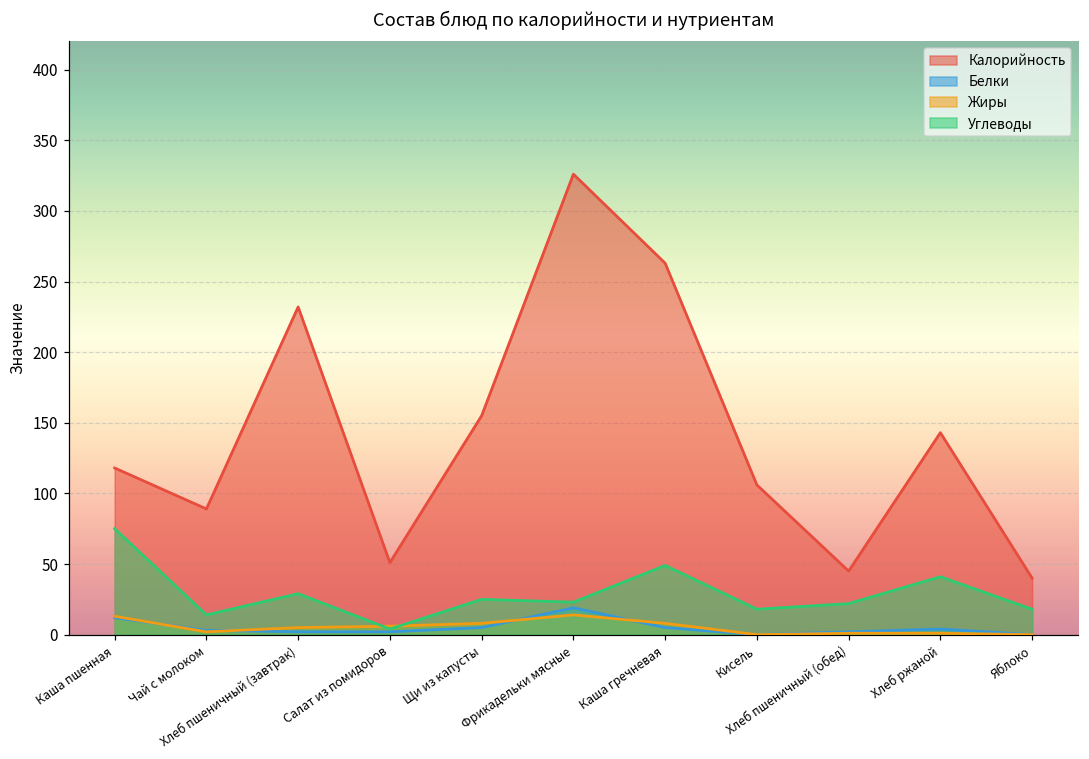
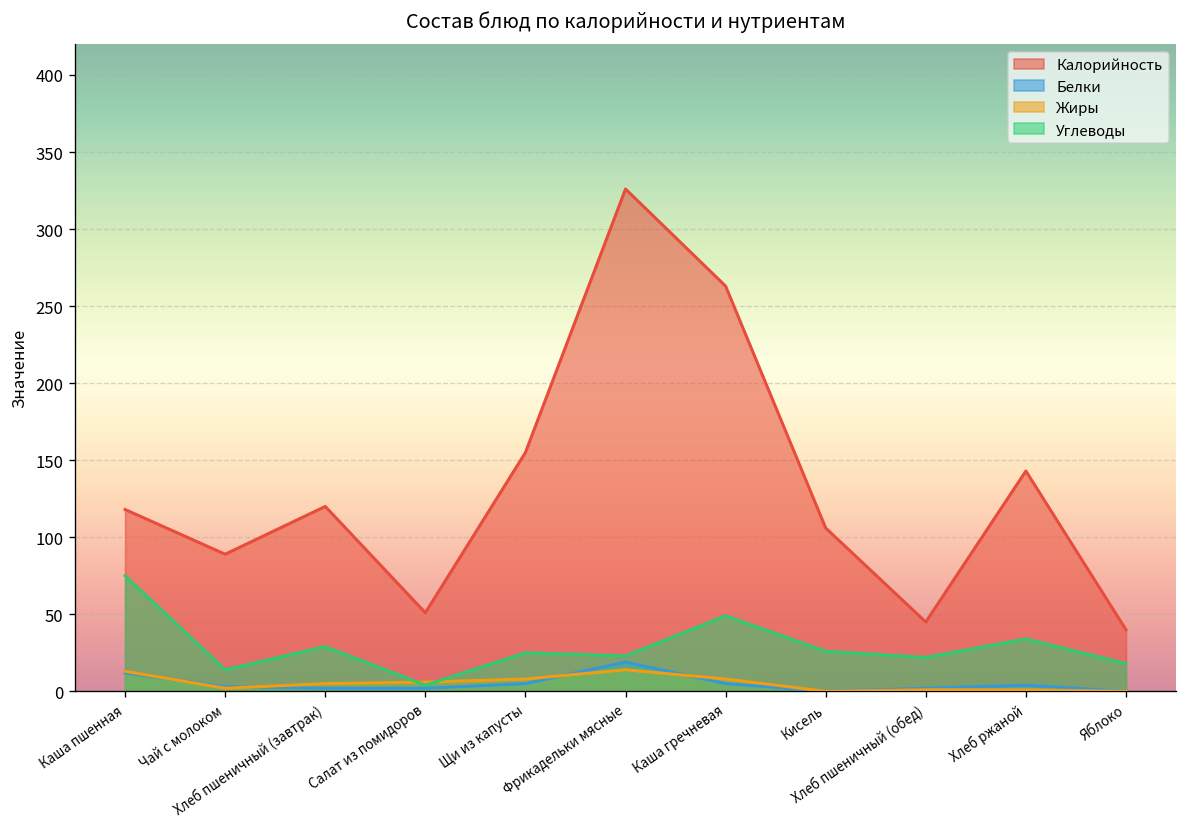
  {
    "Калорийность": {
      "Каша пшенная": 118,
      "Чай с молоком": 89,
-     "Хлеб пшеничный (завтрак)": 232,
+     "Хлеб пшеничный (завтрак)": 120,
      "Салат из помидоров": 51,
      "Щи из капусты": 155,
      "Фрикадельки мясные": 326,
      "Каша гречневая": 263,
      "Кисель": 106,
      "Хлеб пшеничный (обед)": 45,
      "Хлеб ржаной": 143,
      "Яблоко": 40
    },
    "Белки": {
      "Хлеб пшеничный (завтрак)": 2,
      "Салат из помидоров": 2,
      "Щи из капусты": 5,
      "Фрикадельки мясные": 19,
      "Каша гречневая": 5,
      "Хлеб ржаной": 4
    },
    "Жиры": {
      "Хлеб пшеничный (завтрак)": 5,
      "Салат из помидоров": 6,
      "Щи из капусты": 8,
      "Фрикадельки мясные": 14,
      "Каша гречневая": 8,
      "Хлеб ржаной": 1
    },
    "Углеводы": {
      "Каша пшенная": 75,
      "Чай с молоком": 14,
      "Хлеб пшеничный (завтрак)": 29,
      "Салат из помидоров": 4,
      "Щи из капусты": 25,
      "Фрикадельки мясные": 23,
      "Каша гречневая": 49,
-     "Кисель": 18,
+     "Кисель": 26,
      "Хлеб пшеничный (обед)": 22,
-     "Хлеб ржаной": 41,
+     "Хлеб ржаной": 34,
      "Яблоко": 18
    }
  }
